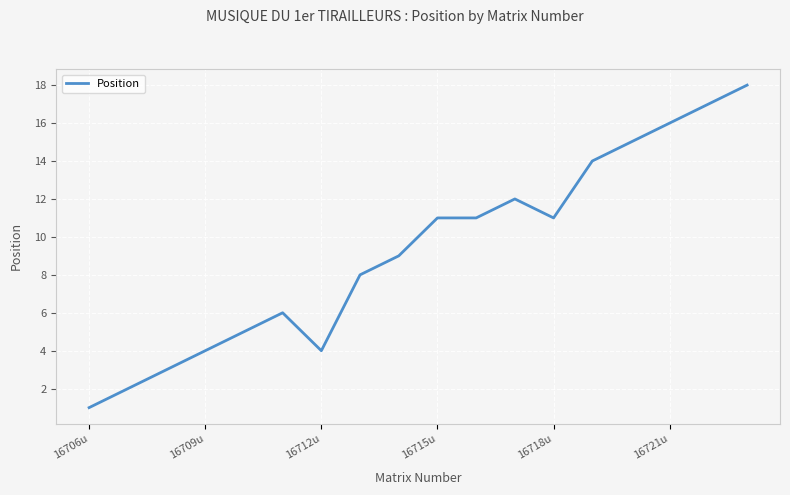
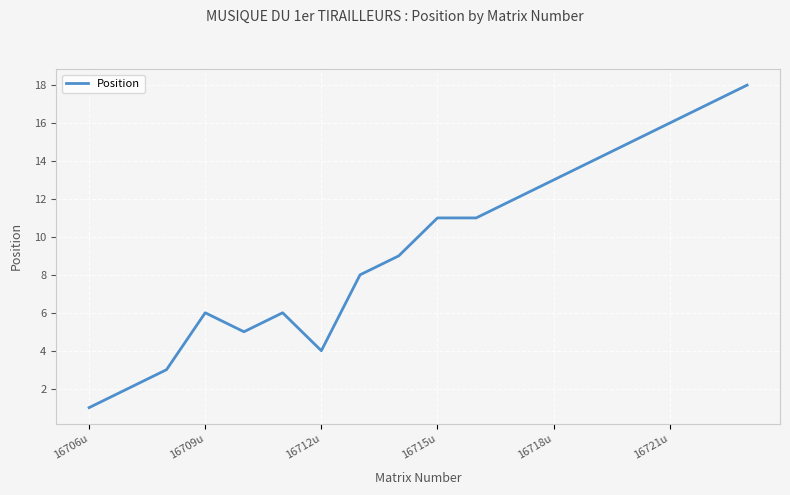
  {
    "16706u": 1,
-   "16709u": 4,
+   "16709u": 6,
    "16712u": 4,
    "16715u": 11,
-   "16718u": 11,
+   "16718u": 13,
    "16721u": 16
  }
